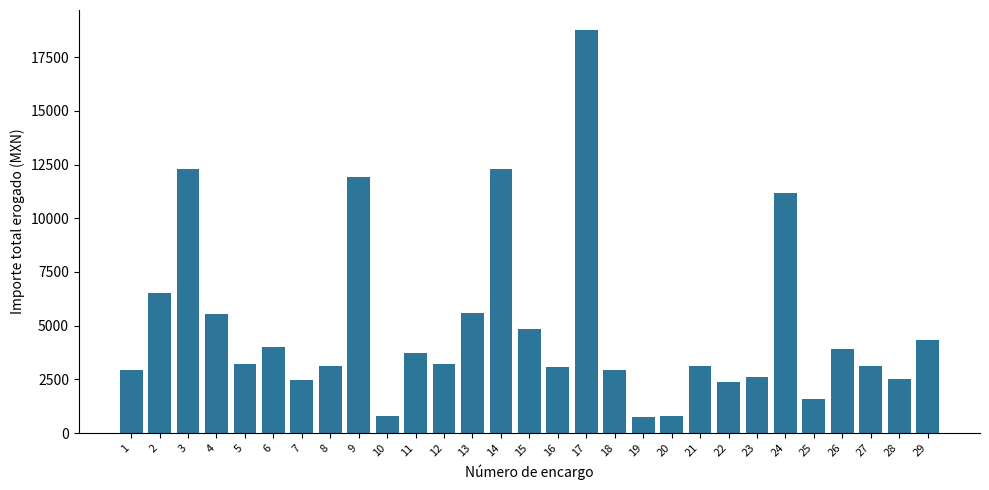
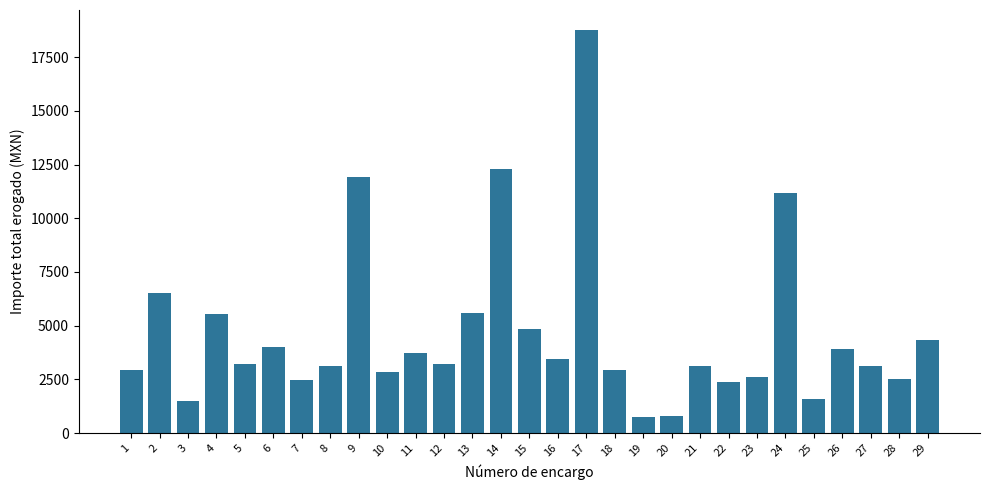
  {
    "1": 2900,
    "2": 6500,
-   "3": 12300,
+   "3": 1500,
    "4": 5500,
    "5": 3200,
    "6": 4000,
    "7": 2400,
    "8": 3100,
    "9": 11900,
-   "10": 800,
+   "10": 2800,
    "11": 3700,
    "12": 3200,
    "13": 5600,
    "14": 12300,
    "15": 4800,
-   "16": 3100,
+   "16": 3400,
    "17": 18800,
    "18": 3000,
    "19": 800,
    "20": 800,
    "21": 3100,
    "22": 2400,
    "23": 2600,
    "24": 11200,
    "25": 1600,
    "26": 3900,
    "27": 3100,
    "28": 2500,
    "29": 4300
  }
